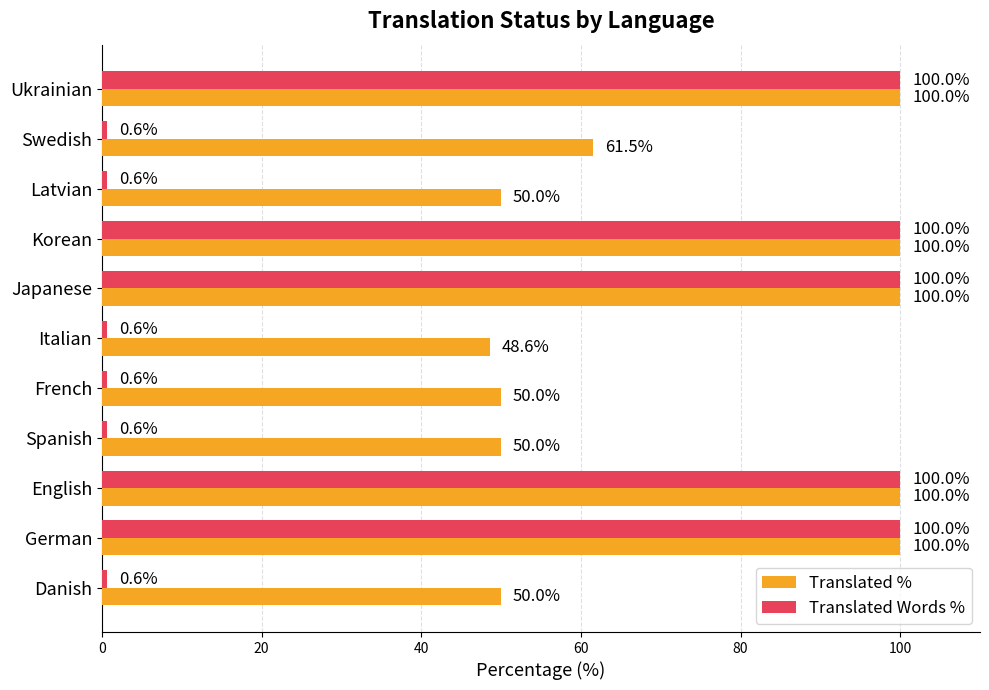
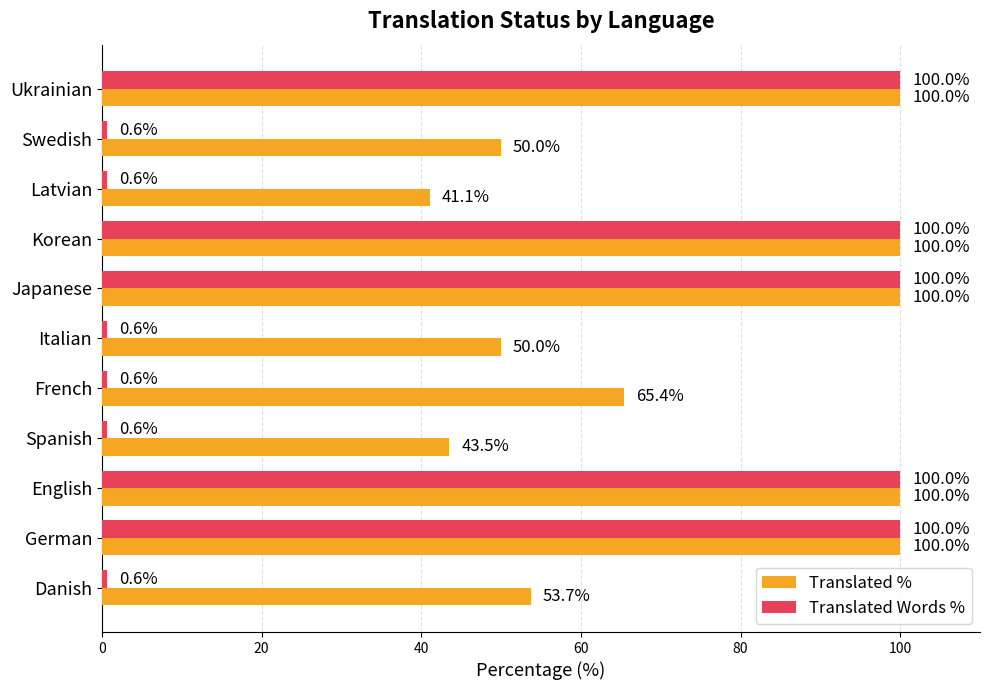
  {
    "Translated %": {
      "Ukrainian": "100.0%",
-     "Swedish": "61.5%",
-     "Latvian": "50.0%",
+     "Swedish": "50.0%",
+     "Latvian": "41.1%",
      "Korean": "100.0%",
      "Japanese": "100.0%",
-     "Italian": "48.6%",
-     "French": "50.0%",
-     "Spanish": "50.0%",
+     "Italian": "50.0%",
+     "French": "65.4%",
+     "Spanish": "43.5%",
      "English": "100.0%",
      "German": "100.0%",
-     "Danish": "50.0%"
+     "Danish": "53.7%"
    },
    "Translated Words %": {
      "Ukrainian": "100.0%",
      "Swedish": "0.6%",
      "Latvian": "0.6%",
      "Korean": "100.0%",
      "Japanese": "100.0%",
      "Italian": "0.6%",
      "French": "0.6%",
      "Spanish": "0.6%",
      "English": "100.0%",
      "German": "100.0%",
      "Danish": "0.6%"
    }
  }
